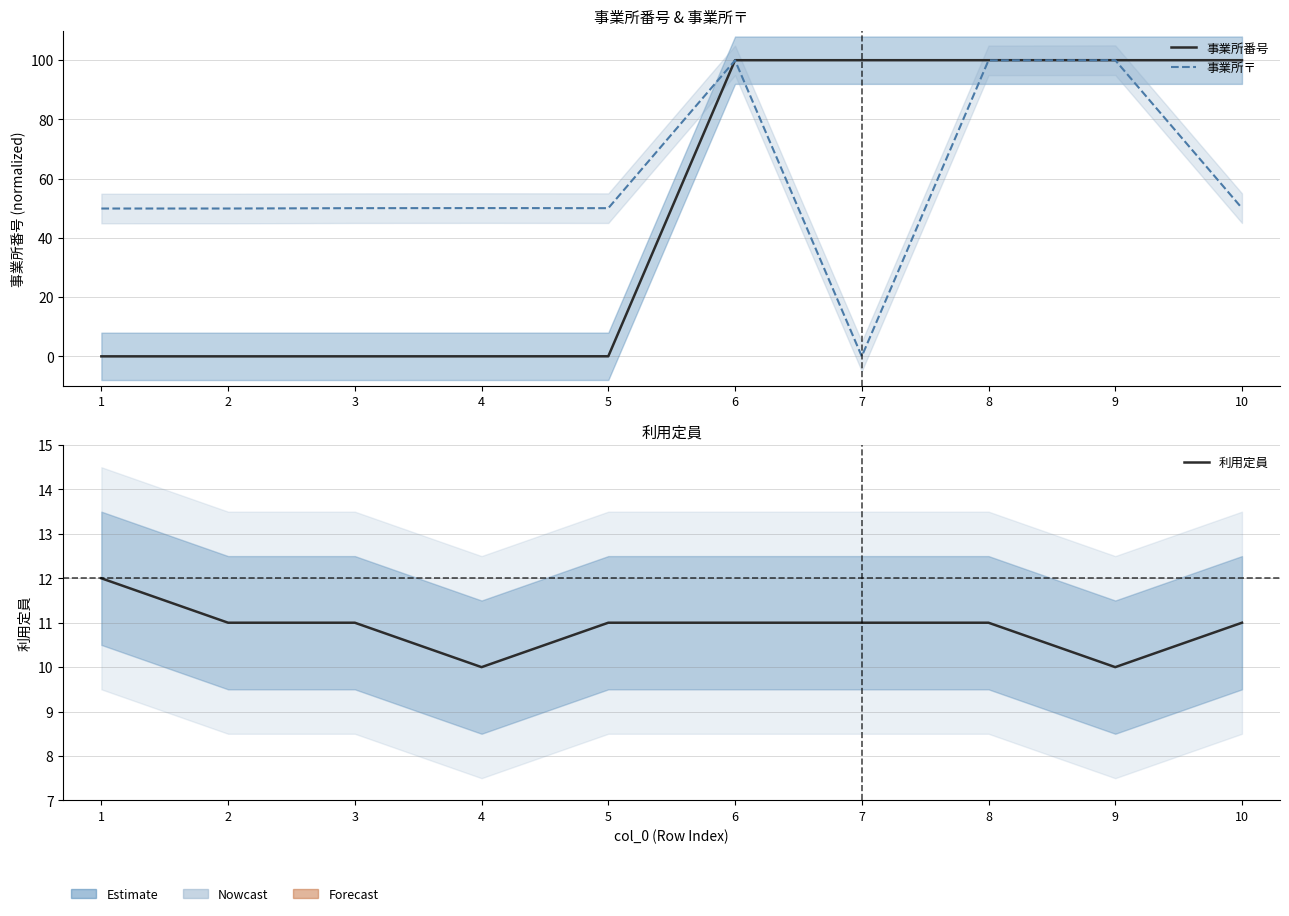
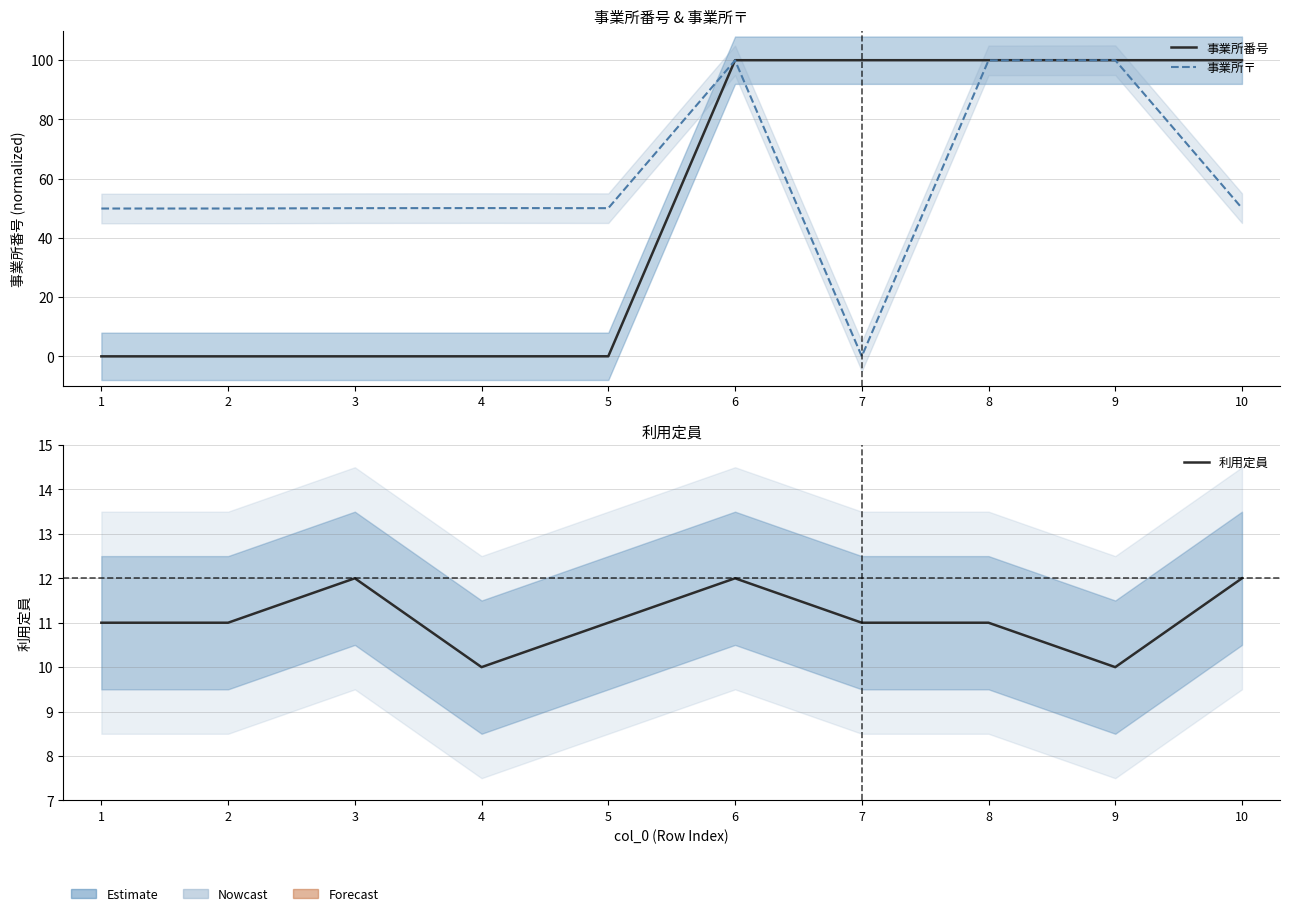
  {
    "事業所番号 & 事業所〒": {
      "事業所番号": {
        "1": 0,
        "2": 0,
        "3": 0,
        "4": 0,
        "5": 0,
        "7": 100,
        "10": 100
      }
    },
    "利用定員": {
      "利用定員": {
-       "1": 12,
+       "1": 11,
        "2": 11,
-       "3": 11,
+       "3": 12,
        "4": 10,
        "5": 11,
-       "6": 11,
+       "6": 12,
        "7": 11,
        "8": 11,
        "9": 10,
-       "10": 11
+       "10": 12
      }
    }
  }
